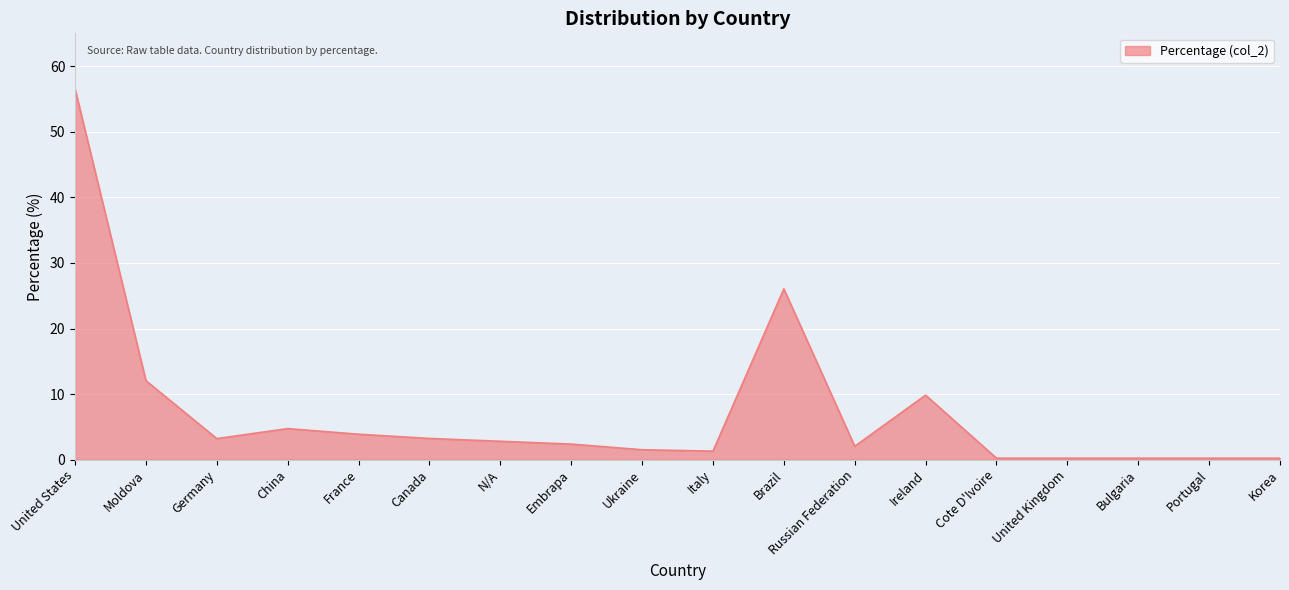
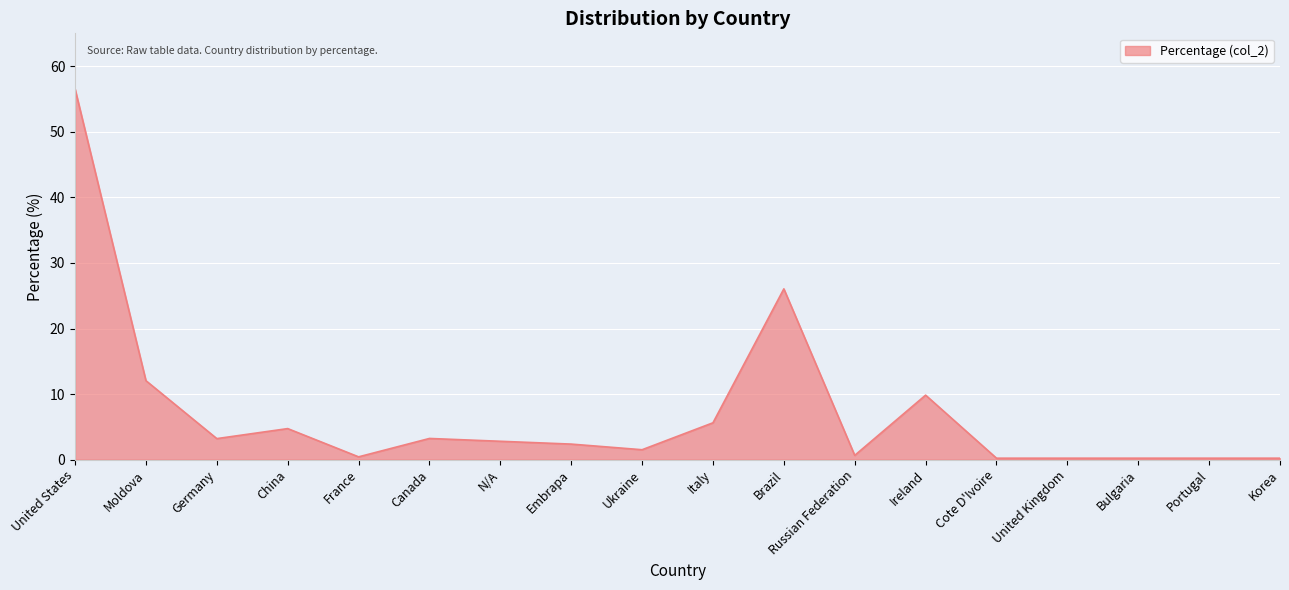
  {
    "United States": 57,
    "Moldova": 12,
    "Germany": 3,
    "China": 5,
-   "France": 4,
+   "France": 0,
    "Canada": 3,
    "N/A": 3,
    "Embrapa": 2,
    "Ukraine": 2,
-   "Italy": 1,
+   "Italy": 6,
    "Brazil": 26,
-   "Russian Federation": 2,
+   "Russian Federation": 1,
    "Ireland": 10,
    "Cote D'Ivoire": 0,
    "United Kingdom": 0,
    "Bulgaria": 0,
    "Portugal": 0,
    "Korea": 0
  }
